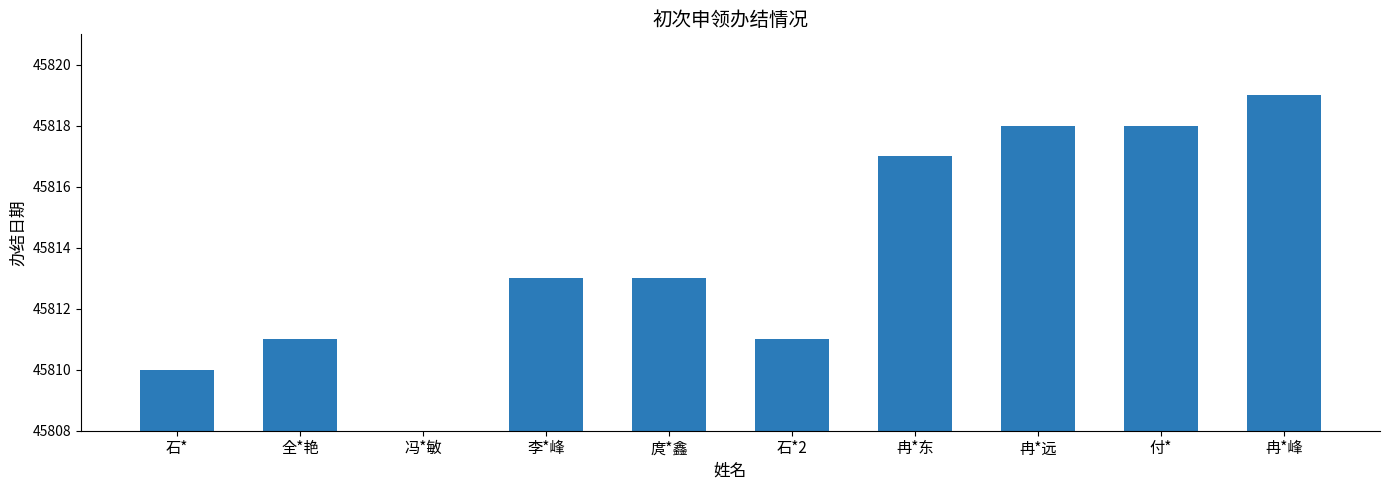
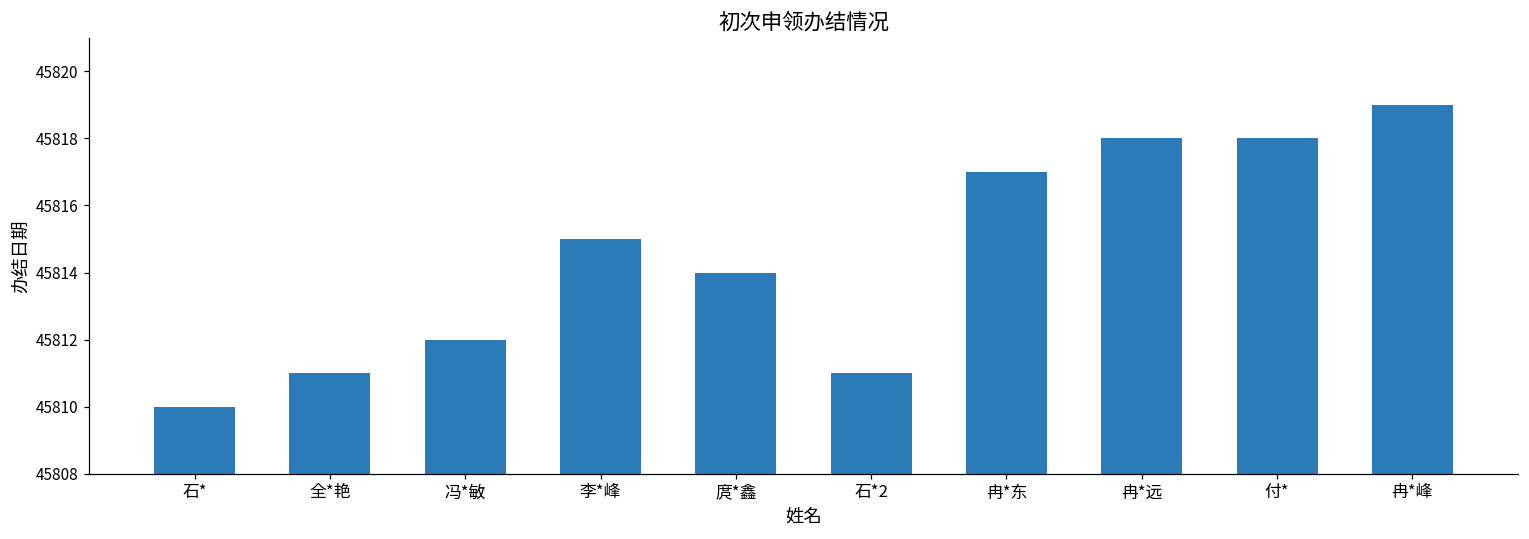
  {
    "石*": 45810,
    "全*艳": 45811,
-   "冯*敏": 45808,
-   "李*峰": 45813,
-   "庹*鑫": 45813,
+   "冯*敏": 45812,
+   "李*峰": 45815,
+   "庹*鑫": 45814,
    "石*2": 45811,
    "冉*东": 45817,
    "冉*远": 45818,
    "付*": 45818,
    "冉*峰": 45819
  }
